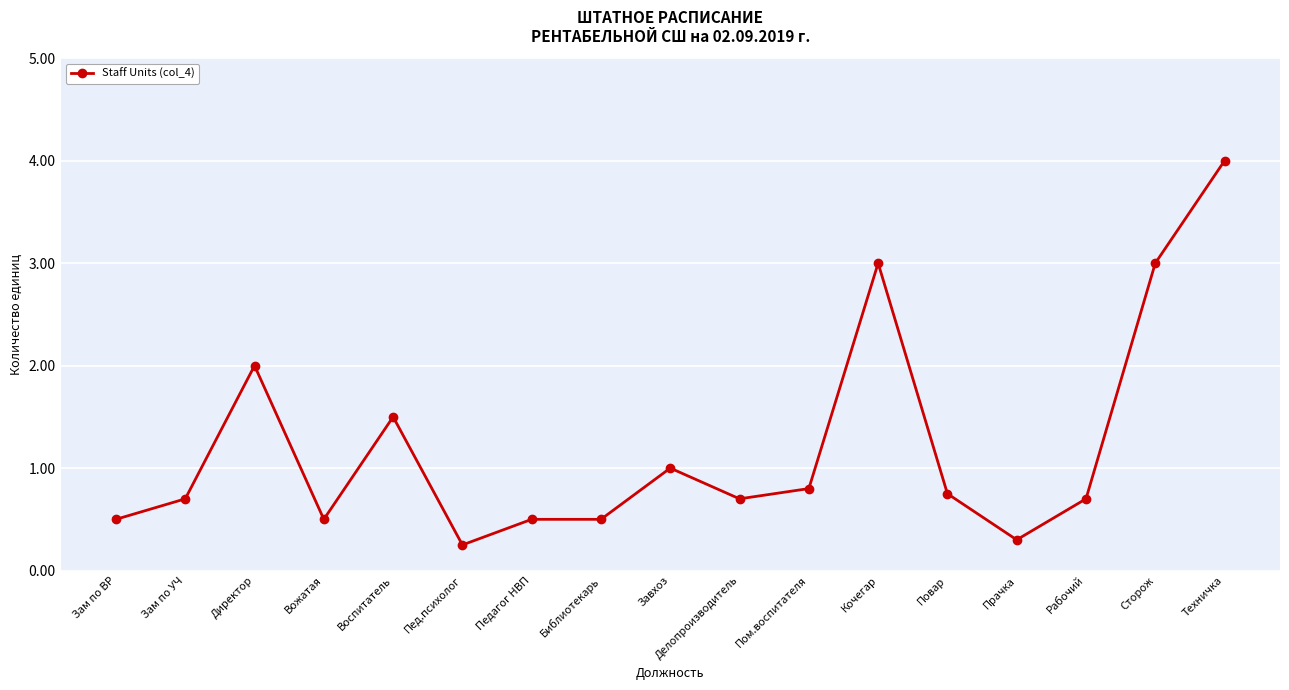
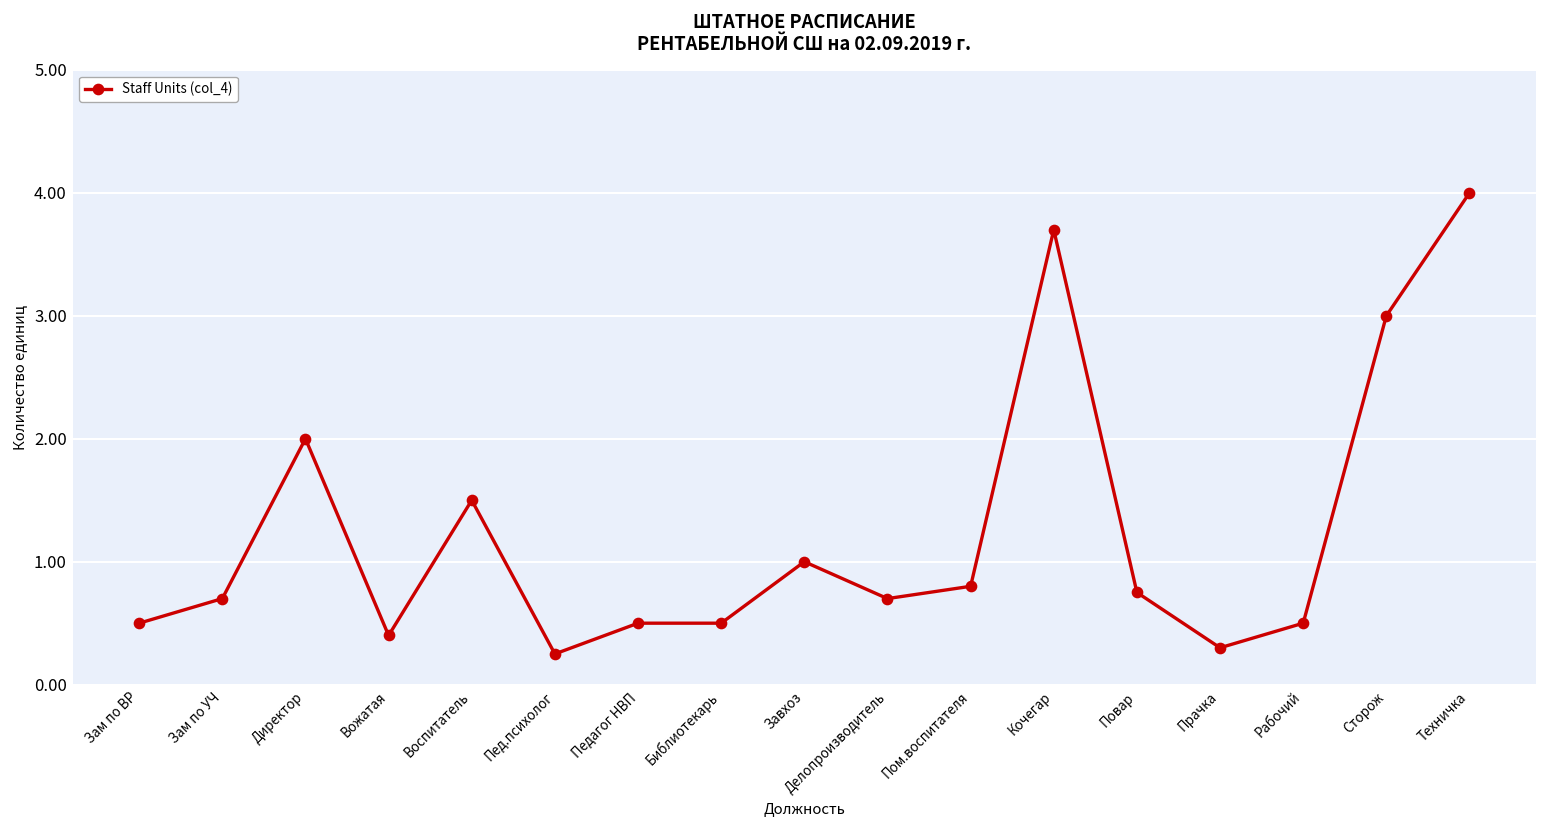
  {
    "Зам по ВР": 0.5,
    "Зам по УЧ": 0.7,
    "Директор": 2.0,
-   "Вожатая": 0.5,
+   "Вожатая": 0.4,
    "Воспитатель": 1.5,
    "Пед.психолог": 0.25,
    "Педагог НВП": 0.5,
    "Библиотекарь": 0.5,
    "Завхоз": 1.0,
    "Делопроизводитель": 0.7,
    "Пом.воспитателя": 0.8,
-   "Кочегар": 3.0,
+   "Кочегар": 3.7,
    "Повар": 0.75,
    "Прачка": 0.3,
-   "Рабочий": 0.7,
+   "Рабочий": 0.5,
    "Сторож": 3.0,
    "Техничка": 4.0
  }
